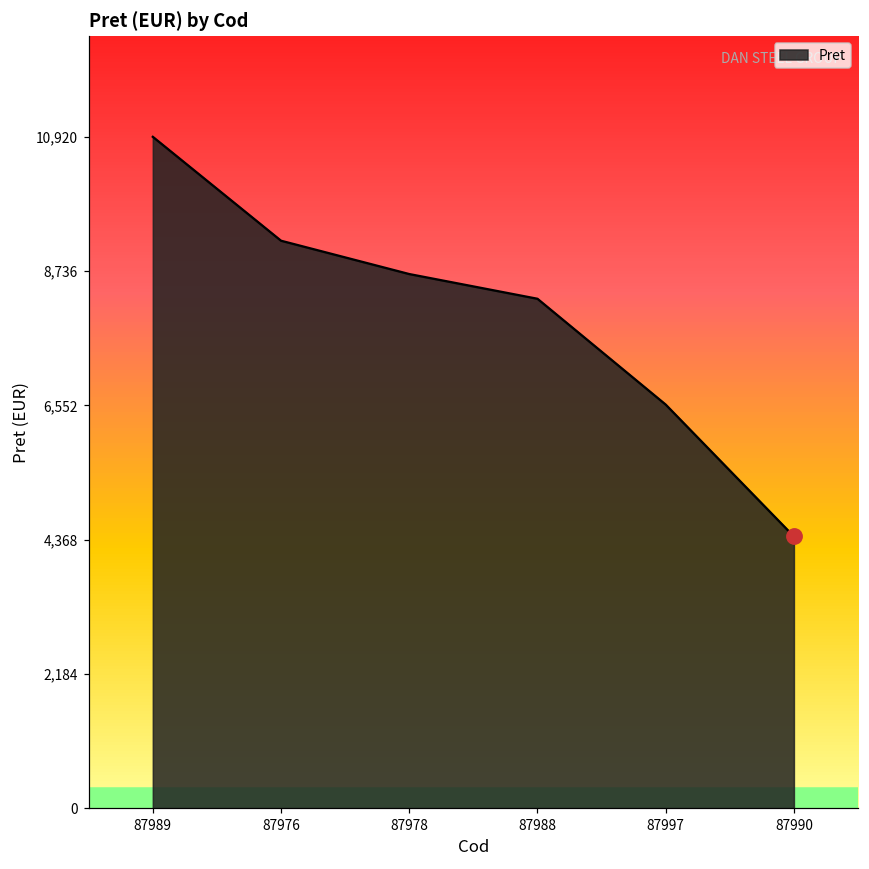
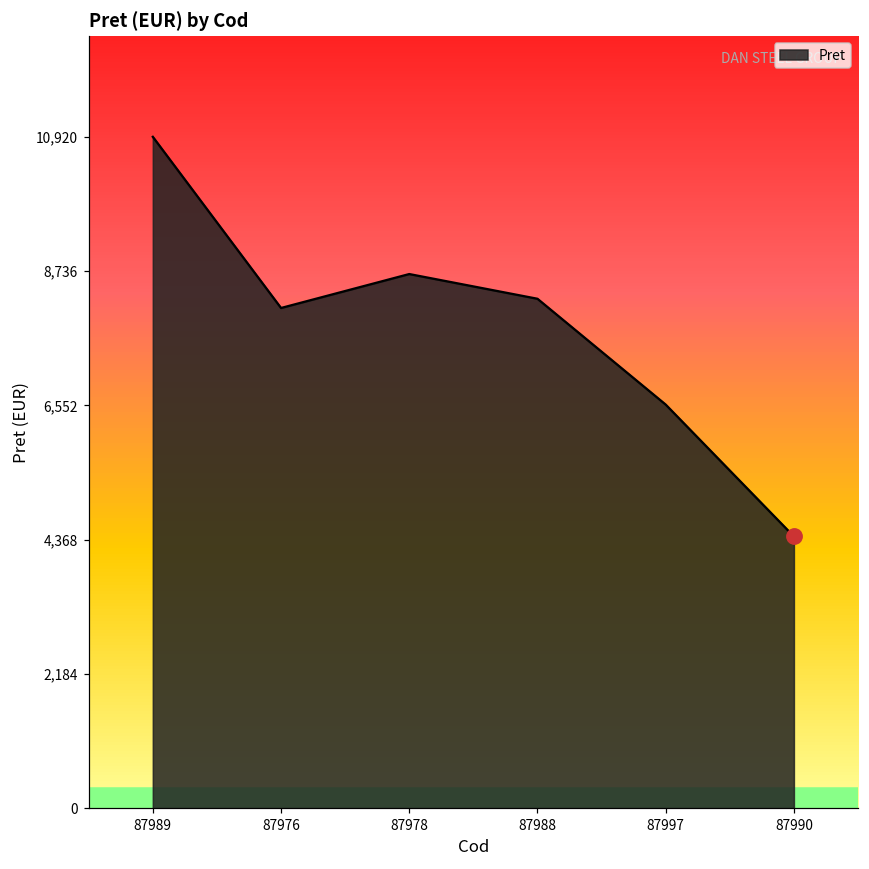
  {
    "Pret": {
      "87989": "10,900",
-     "87976": "9,200",
+     "87976": "8,100",
      "87978": "8,700",
      "87988": "8,300",
      "87997": "6,600"
    }
  }
